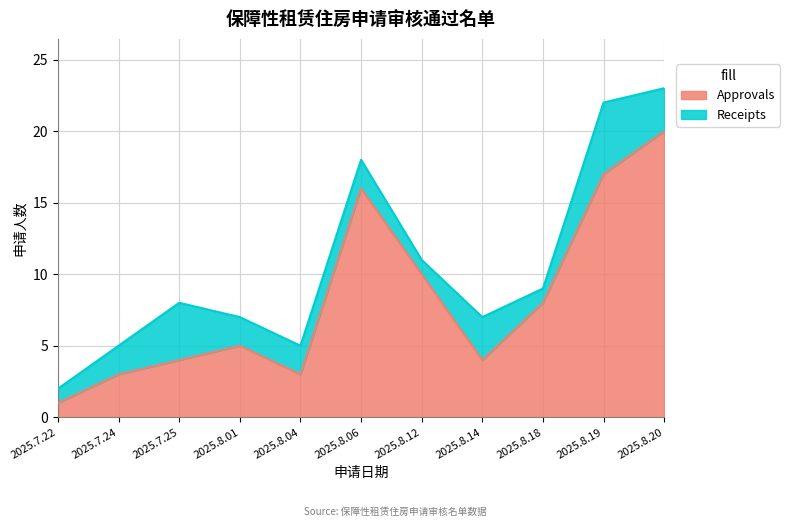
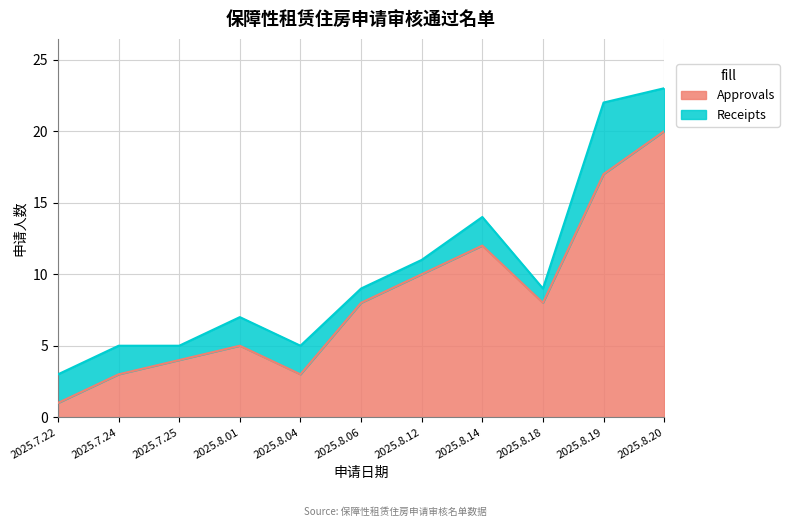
  {
    "Approvals": {
      "2025.7.22": 1,
      "2025.7.24": 3,
      "2025.7.25": 4,
      "2025.8.01": 5,
      "2025.8.04": 3,
-     "2025.8.06": 16,
+     "2025.8.06": 8,
      "2025.8.12": 10,
-     "2025.8.14": 4,
+     "2025.8.14": 12,
      "2025.8.18": 8,
      "2025.8.19": 17,
      "2025.8.20": 20
    },
    "Receipts": {
-     "2025.7.22": 1,
+     "2025.7.22": 2,
      "2025.7.24": 2,
-     "2025.7.25": 4,
+     "2025.7.25": 1,
      "2025.8.01": 2,
      "2025.8.04": 2,
-     "2025.8.06": 2,
+     "2025.8.06": 1,
      "2025.8.12": 1,
-     "2025.8.14": 3,
+     "2025.8.14": 2,
      "2025.8.18": 1,
      "2025.8.19": 5,
      "2025.8.20": 3
    }
  }
